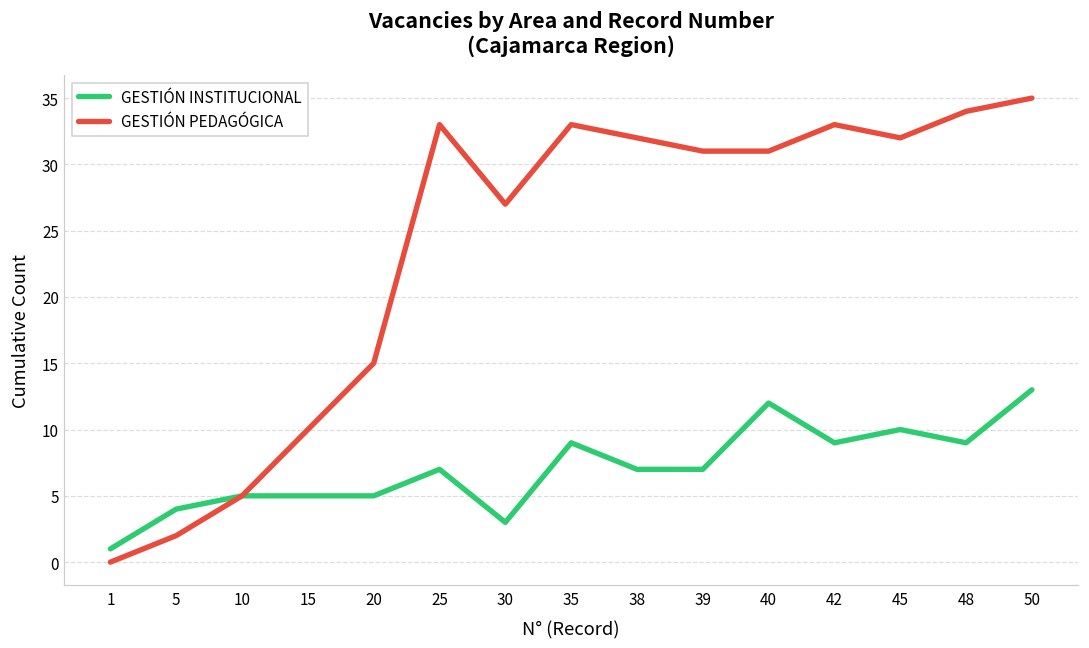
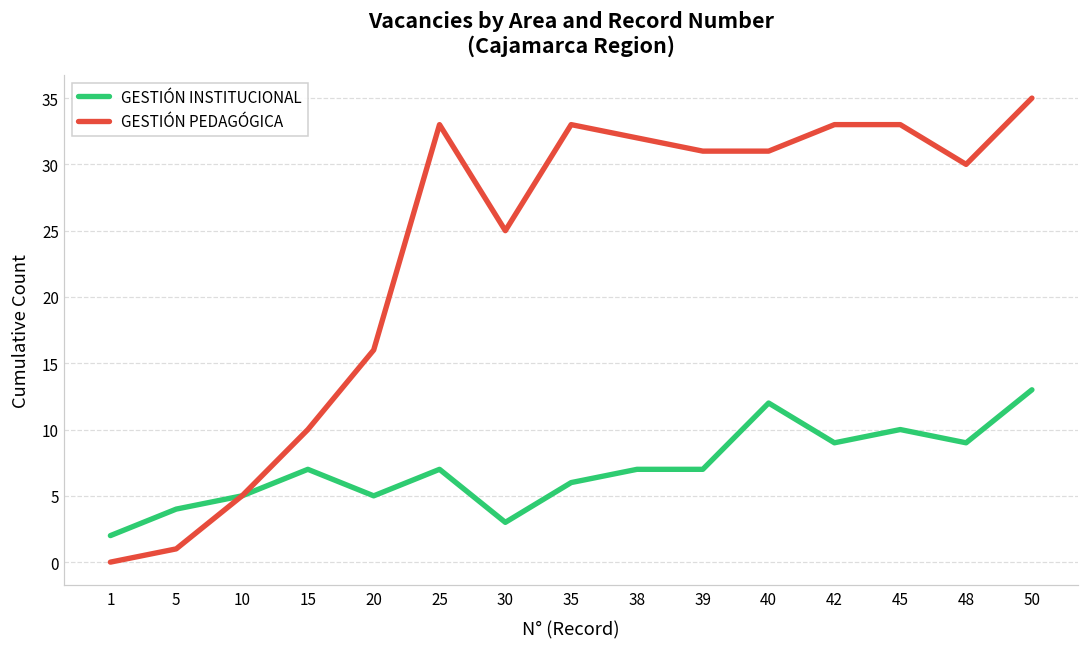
  {
    "GESTIÓN INSTITUCIONAL": {
-     "1": 1,
+     "1": 2,
      "5": 4,
-     "15": 5,
+     "15": 7,
      "20": 5,
      "25": 7,
      "30": 3,
-     "35": 9,
+     "35": 6,
      "38": 7,
      "39": 7,
      "40": 12,
      "42": 9,
      "45": 10,
      "48": 9,
      "50": 13
    },
    "GESTIÓN PEDAGÓGICA": {
      "1": 0,
-     "5": 2,
+     "5": 1,
      "15": 10,
-     "20": 15,
+     "20": 16,
      "25": 33,
-     "30": 27,
+     "30": 25,
      "35": 33,
      "38": 32,
      "39": 31,
      "40": 31,
      "42": 33,
-     "45": 32,
-     "48": 34,
+     "45": 33,
+     "48": 30,
      "50": 35
    }
  }
